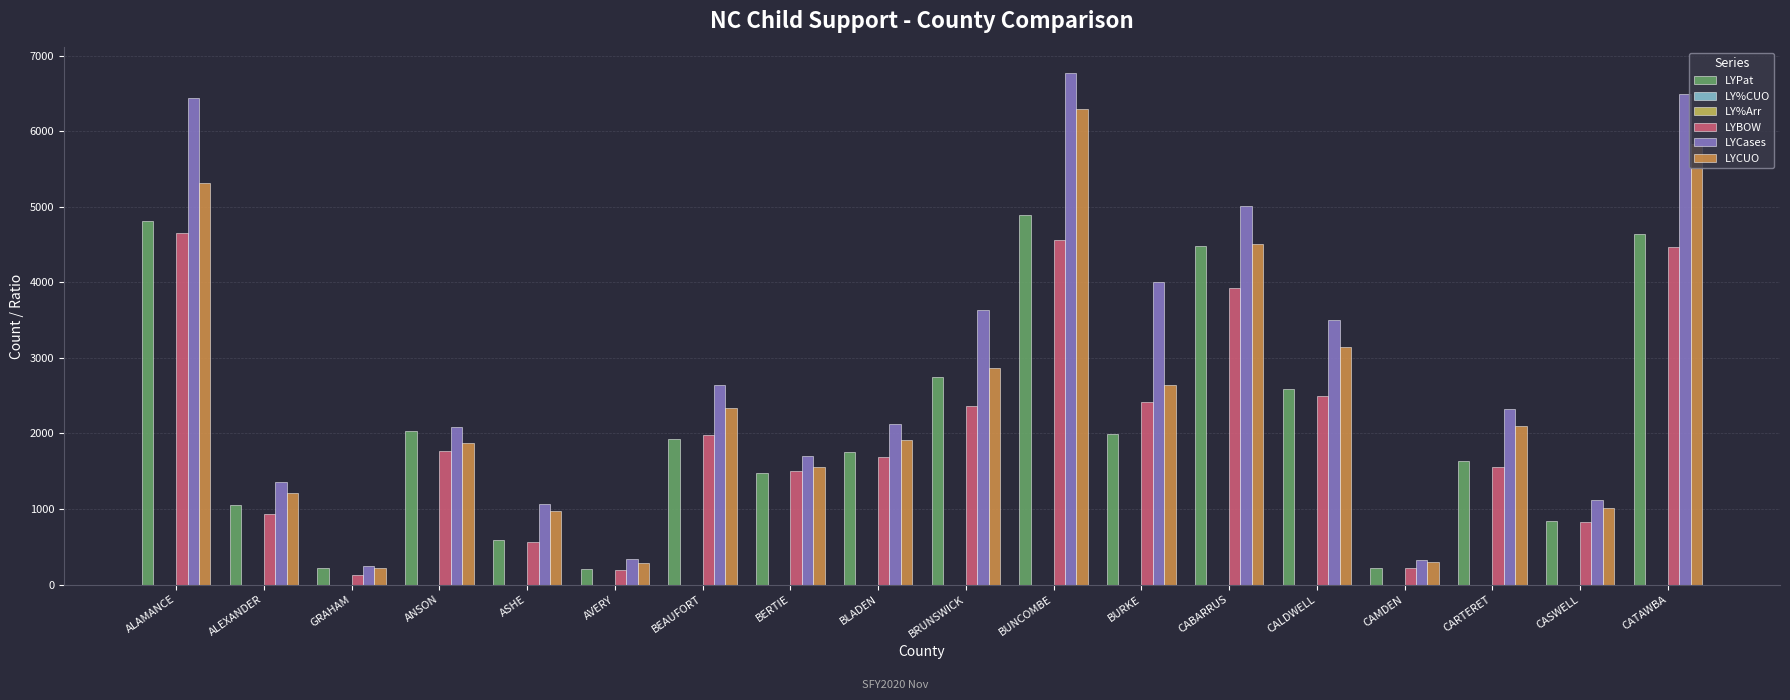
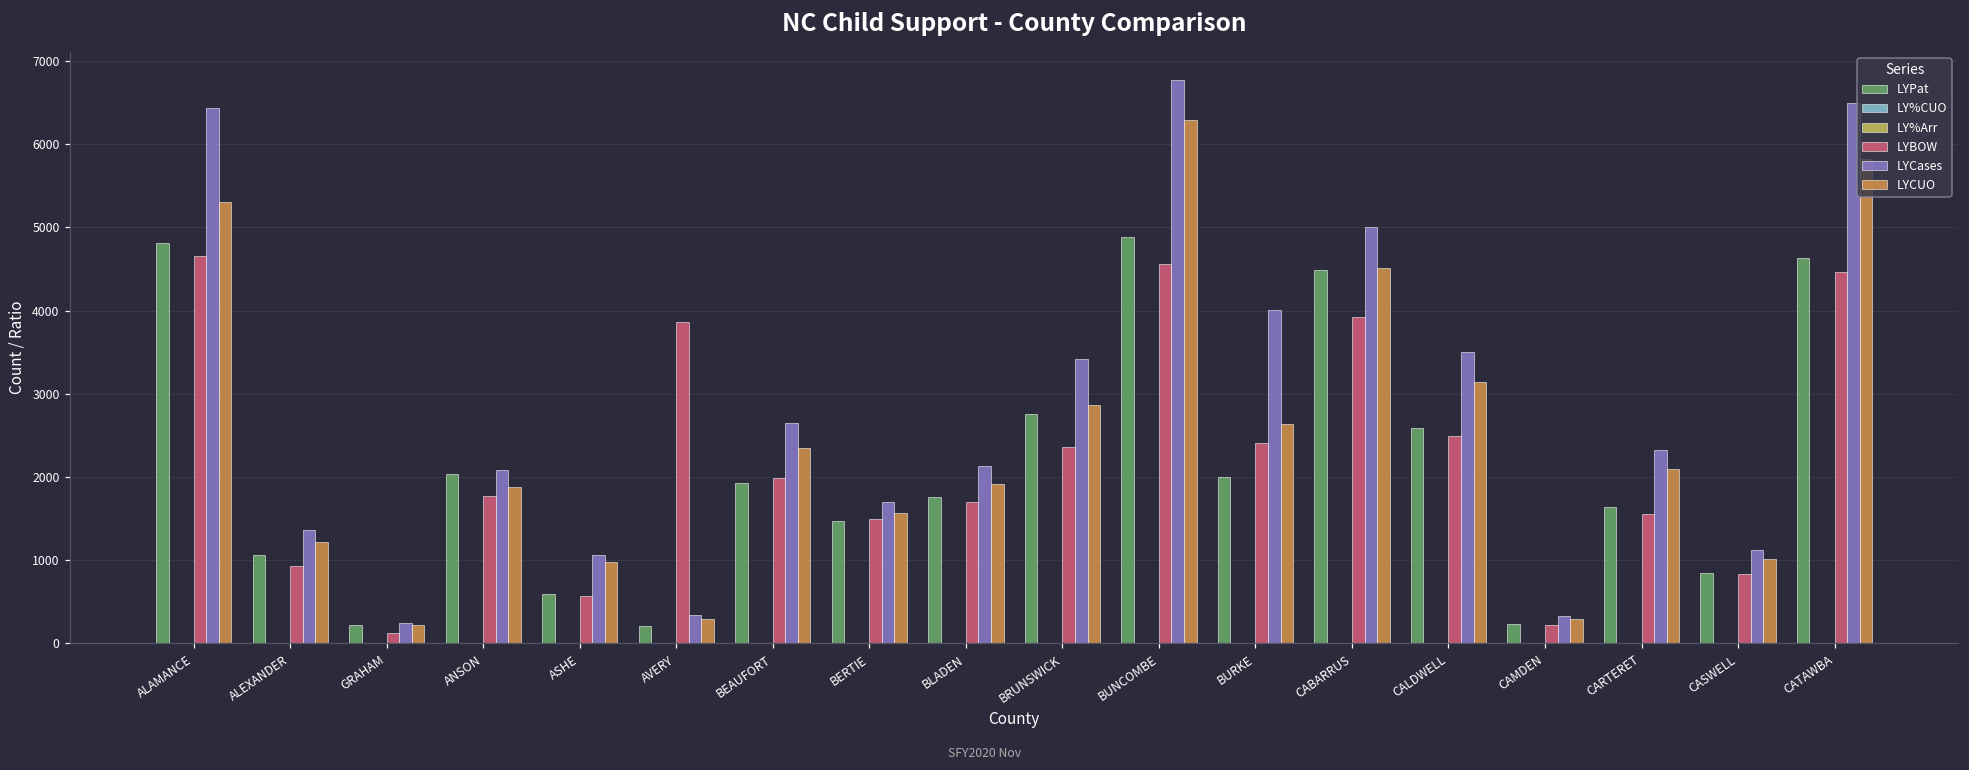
  {
    "LYPat": {
      "ALAMANCE": 4800,
      "ALEXANDER": 1100,
      "GRAHAM": 200,
      "ANSON": 2000,
      "ASHE": 600,
      "AVERY": 200,
      "BEAUFORT": 1900,
      "BERTIE": 1500,
      "BLADEN": 1800,
      "BRUNSWICK": 2800,
      "BUNCOMBE": 4900,
      "BURKE": 2000,
      "CABARRUS": 4500,
      "CALDWELL": 2600,
      "CAMDEN": 200,
      "CARTERET": 1600,
      "CASWELL": 800,
      "CATAWBA": 4600
    },
    "LYBOW": {
      "ALAMANCE": 4700,
      "ALEXANDER": 900,
      "GRAHAM": 100,
      "ANSON": 1800,
      "ASHE": 600,
-     "AVERY": 200,
+     "AVERY": 3900,
      "BEAUFORT": 2000,
      "BERTIE": 1500,
      "BLADEN": 1700,
      "BRUNSWICK": 2400,
      "BUNCOMBE": 4600,
      "BURKE": 2400,
      "CABARRUS": 3900,
      "CALDWELL": 2500,
      "CAMDEN": 200,
      "CARTERET": 1600,
      "CASWELL": 800,
      "CATAWBA": 4500
    },
    "LYCases": {
      "ALAMANCE": 6400,
      "ALEXANDER": 1400,
      "GRAHAM": 200,
      "ANSON": 2100,
      "ASHE": 1100,
      "AVERY": 300,
      "BEAUFORT": 2600,
      "BERTIE": 1700,
      "BLADEN": 2100,
-     "BRUNSWICK": 3600,
+     "BRUNSWICK": 3400,
      "BUNCOMBE": 6800,
      "BURKE": 4000,
      "CABARRUS": 5000,
      "CALDWELL": 3500,
      "CAMDEN": 300,
      "CARTERET": 2300,
      "CASWELL": 1100,
      "CATAWBA": 6500
    }
  }
